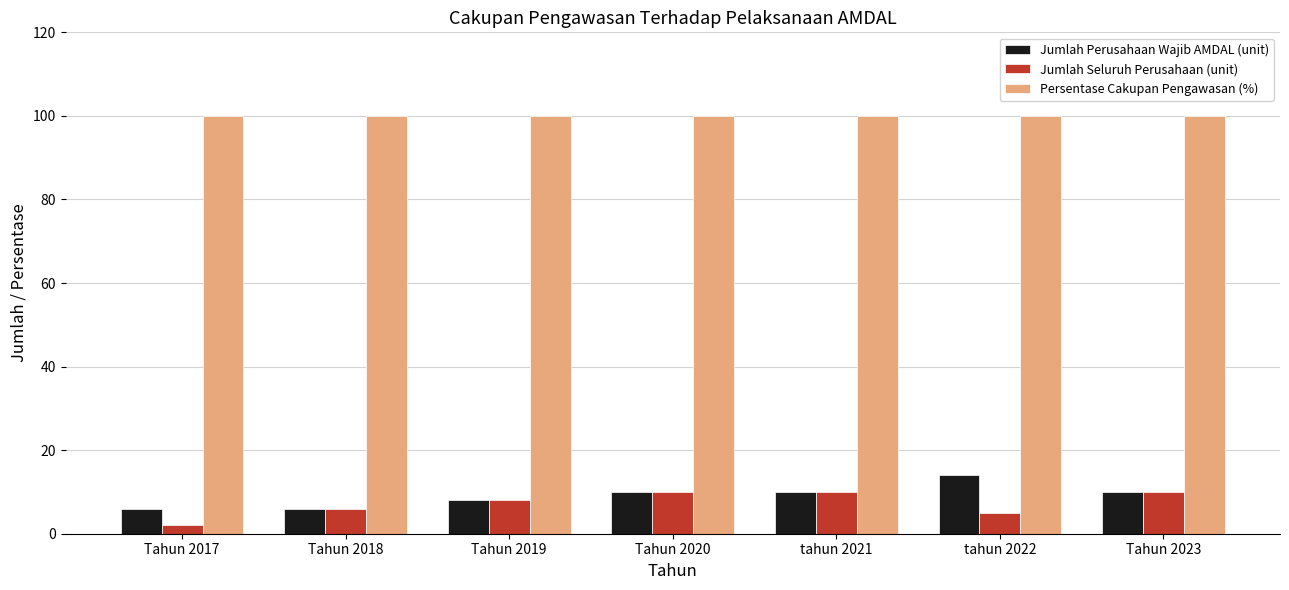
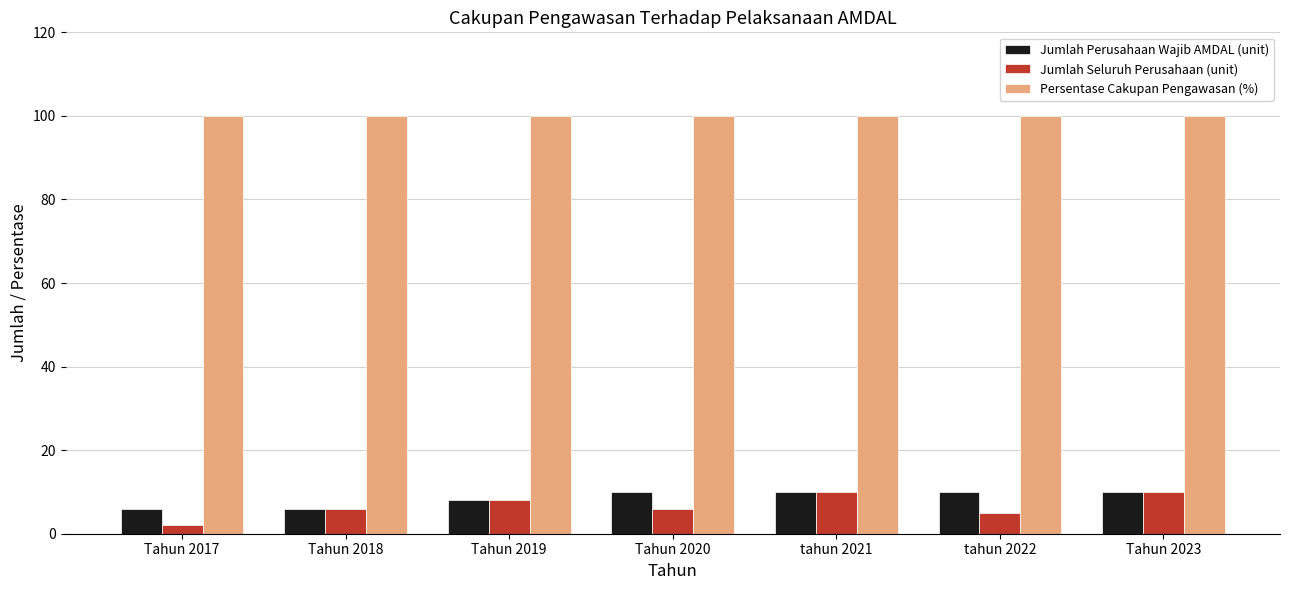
  {
    "Jumlah Perusahaan Wajib AMDAL (unit)": {
      "Tahun 2017": 6,
      "Tahun 2018": 6,
      "Tahun 2019": 8,
      "Tahun 2020": 10,
      "tahun 2021": 10,
-     "tahun 2022": 14,
+     "tahun 2022": 10,
      "Tahun 2023": 10
    },
    "Jumlah Seluruh Perusahaan (unit)": {
      "Tahun 2017": 2,
      "Tahun 2018": 6,
      "Tahun 2019": 8,
-     "Tahun 2020": 10,
+     "Tahun 2020": 6,
      "tahun 2021": 10,
      "tahun 2022": 5,
      "Tahun 2023": 10
    },
    "Persentase Cakupan Pengawasan (%)": {
      "Tahun 2017": 100,
      "Tahun 2018": 100,
      "Tahun 2019": 100,
      "Tahun 2020": 100,
      "tahun 2021": 100,
      "tahun 2022": 100,
      "Tahun 2023": 100
    }
  }
